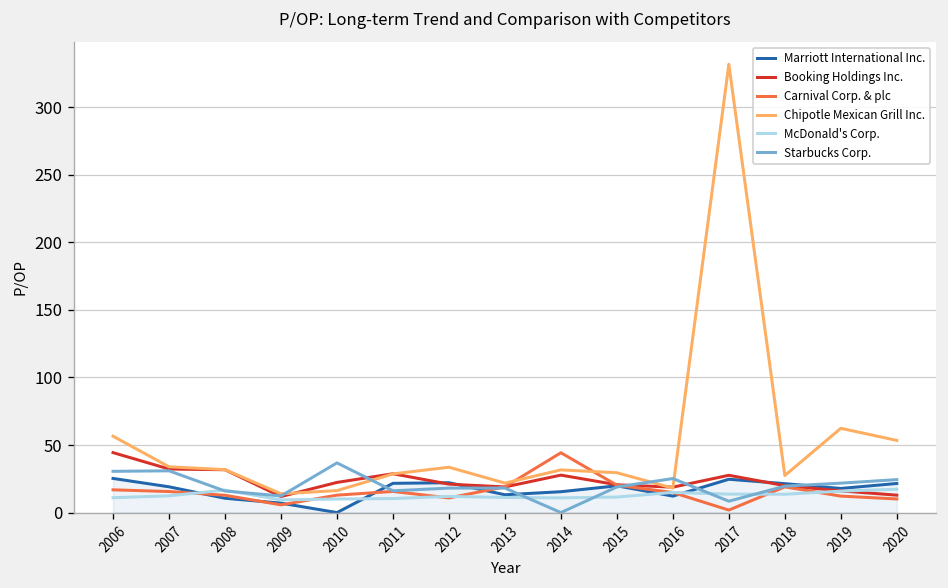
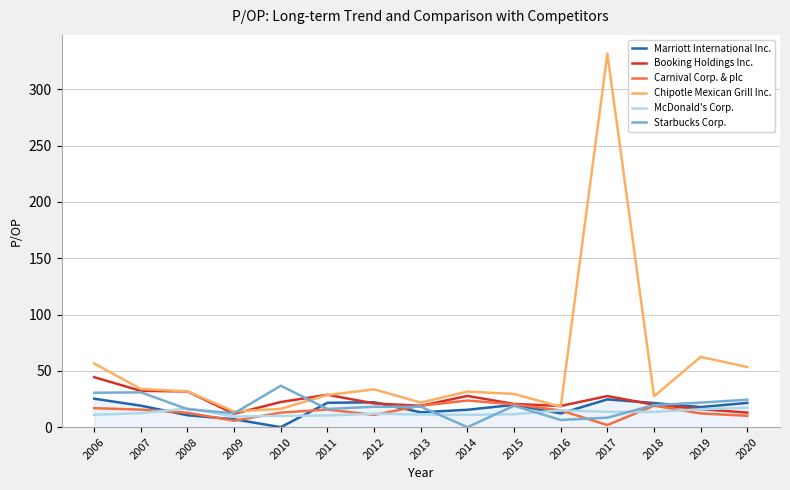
  {
    "Marriott International Inc.": {
      "2006": 25,
      "2007": 19,
      "2010": 0,
      "2011": 22,
      "2014": 15,
      "2016": 12,
      "2017": 25,
      "2020": 22
    },
    "Booking Holdings Inc.": {
      "2006": 44,
      "2010": 22,
      "2014": 28,
      "2017": 28,
      "2020": 13
    },
    "Carnival Corp. & plc": {
      "2006": 17,
      "2007": 16,
      "2010": 13,
-     "2014": 44,
+     "2014": 24,
      "2017": 2,
      "2019": 12,
      "2020": 10
    },
    "Chipotle Mexican Grill Inc.": {
      "2006": 57,
      "2010": 16,
      "2012": 34,
      "2013": 22,
      "2014": 32,
      "2015": 30,
      "2017": 332,
      "2018": 27,
      "2019": 62,
      "2020": 53
    },
    "McDonald's Corp.": {
      "2006": 11,
      "2007": 12,
      "2009": 9,
      "2010": 10,
      "2011": 10,
      "2014": 11,
      "2015": 11,
      "2017": 14,
      "2018": 14,
      "2020": 17
    },
    "Starbucks Corp.": {
      "2006": 31,
      "2010": 37,
      "2012": 18,
      "2014": 0,
-     "2016": 25,
+     "2016": 6,
      "2017": 8,
      "2019": 22,
      "2020": 24
    }
  }
